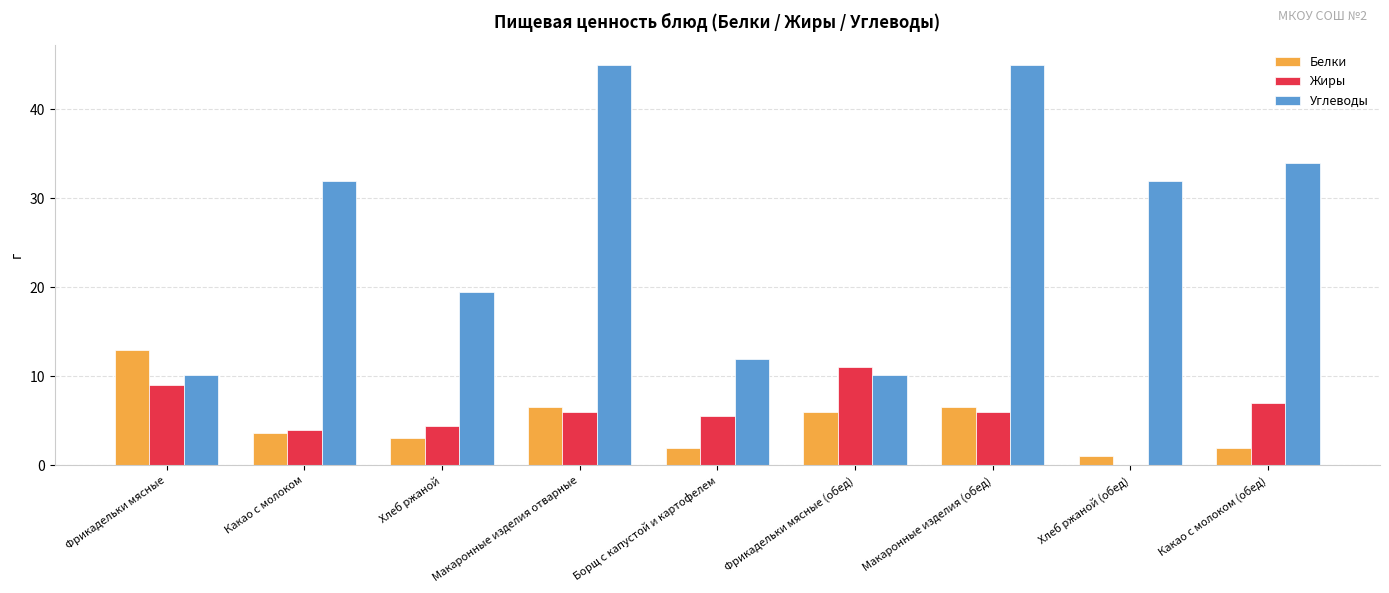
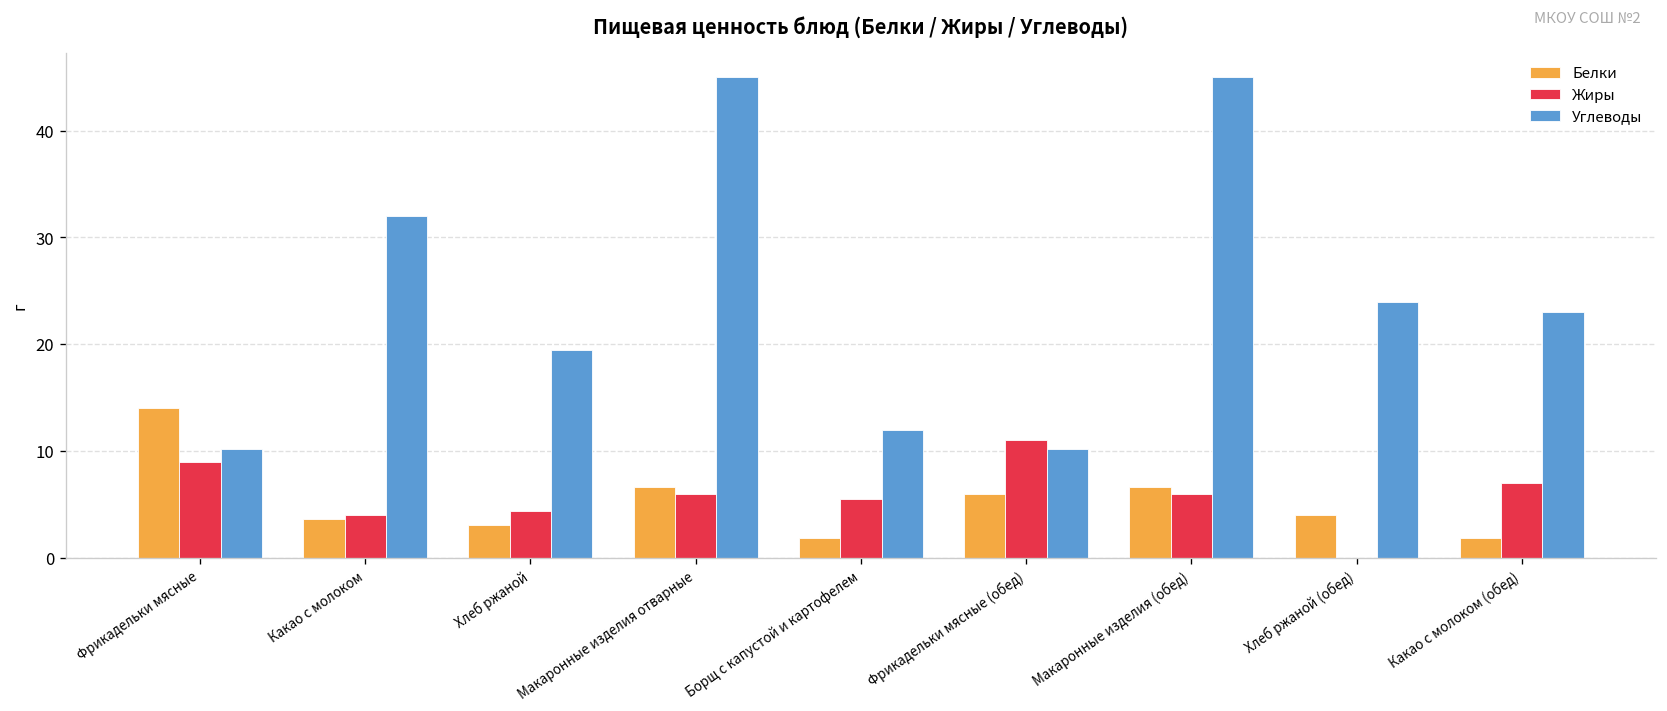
  {
    "Белки": {
-     "Фрикадельки мясные": 13,
+     "Фрикадельки мясные": 14,
      "Какао с молоком": 4,
      "Хлеб ржаной": 3,
      "Макаронные изделия отварные": 7,
      "Борщ с капустой и картофелем": 2,
      "Фрикадельки мясные (обед)": 6,
      "Макаронные изделия (обед)": 7,
-     "Хлеб ржаной (обед)": 1,
+     "Хлеб ржаной (обед)": 4,
      "Какао с молоком (обед)": 2
    },
    "Жиры": {
      "Фрикадельки мясные": 9,
      "Какао с молоком": 4,
      "Хлеб ржаной": 4,
      "Макаронные изделия отварные": 6,
      "Борщ с капустой и картофелем": 6,
      "Фрикадельки мясные (обед)": 11,
      "Макаронные изделия (обед)": 6,
      "Хлеб ржаной (обед)": 0,
      "Какао с молоком (обед)": 7
    },
    "Углеводы": {
      "Фрикадельки мясные": 10,
      "Какао с молоком": 32,
      "Хлеб ржаной": 20,
      "Макаронные изделия отварные": 45,
      "Борщ с капустой и картофелем": 12,
      "Фрикадельки мясные (обед)": 10,
      "Макаронные изделия (обед)": 45,
-     "Хлеб ржаной (обед)": 32,
-     "Какао с молоком (обед)": 34
+     "Хлеб ржаной (обед)": 24,
+     "Какао с молоком (обед)": 23
    }
  }
